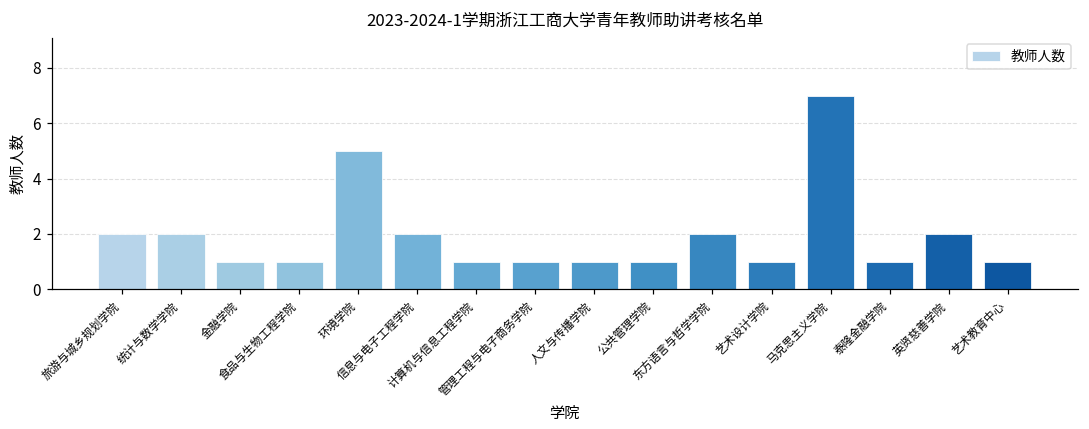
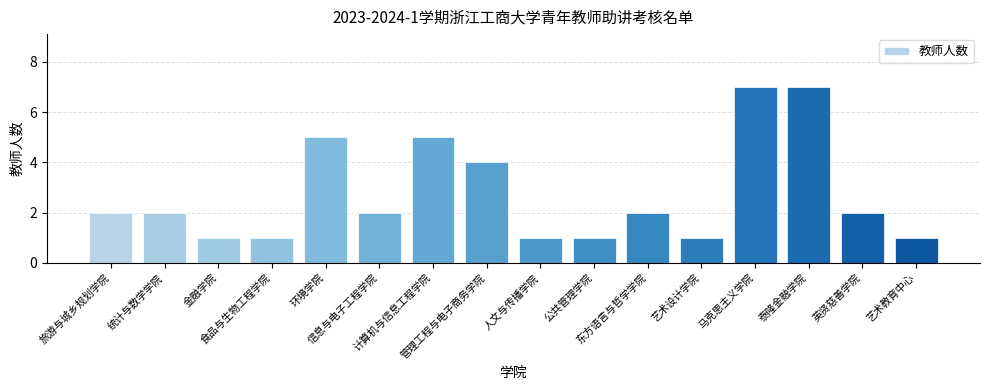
  {
    "旅游与城乡规划学院": 2,
    "统计与数学学院": 2,
    "金融学院": 1,
    "食品与生物工程学院": 1,
    "环境学院": 5,
    "信息与电子工程学院": 2,
-   "计算机与信息工程学院": 1,
-   "管理工程与电子商务学院": 1,
+   "计算机与信息工程学院": 5,
+   "管理工程与电子商务学院": 4,
    "人文与传播学院": 1,
    "公共管理学院": 1,
    "东方语言与哲学学院": 2,
    "艺术设计学院": 1,
    "马克思主义学院": 7,
-   "泰隆金融学院": 1,
+   "泰隆金融学院": 7,
    "英贤慈善学院": 2,
    "艺术教育中心": 1
  }
